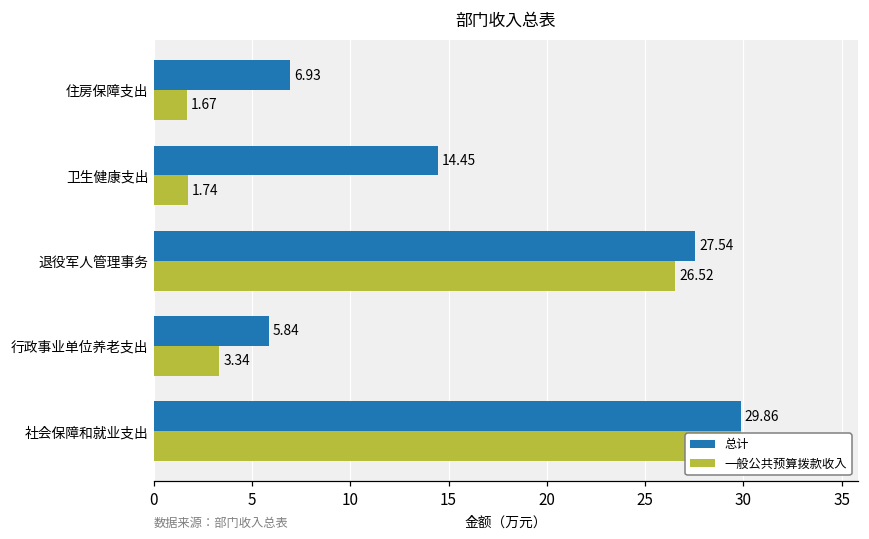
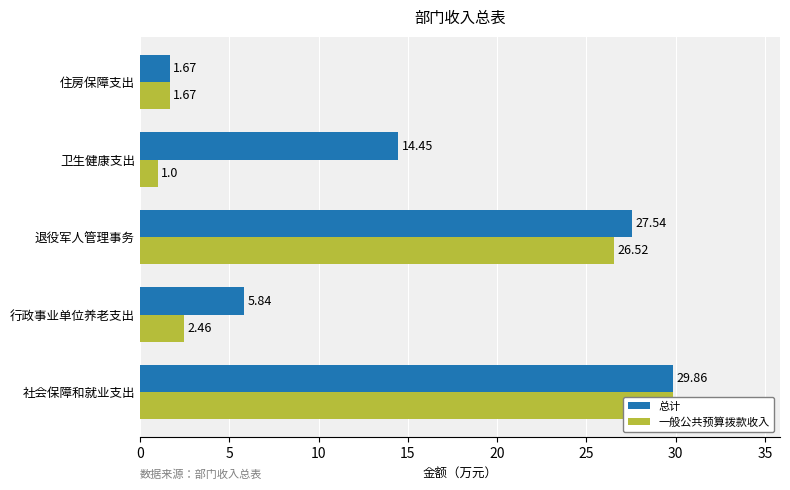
  {
    "总计": {
-     "住房保障支出": 6.93,
+     "住房保障支出": 1.67,
      "卫生健康支出": 14.45,
      "退役军人管理事务": 27.54,
      "行政事业单位养老支出": 5.84,
      "社会保障和就业支出": 29.86
    },
    "一般公共预算拨款收入": {
      "住房保障支出": 1.67,
-     "卫生健康支出": 1.74,
+     "卫生健康支出": 1.0,
      "退役军人管理事务": 26.52,
-     "行政事业单位养老支出": 3.34
+     "行政事业单位养老支出": 2.46
    }
  }
